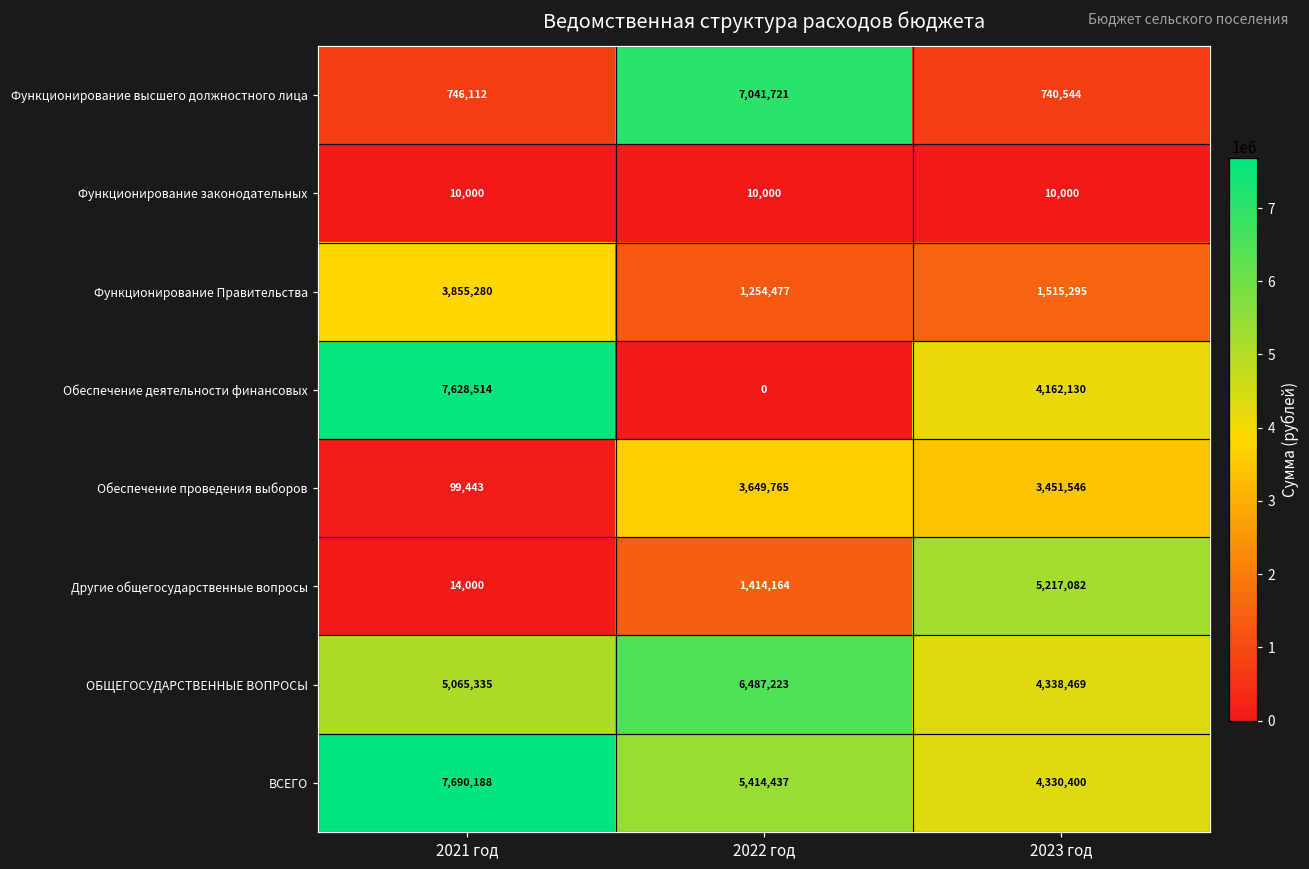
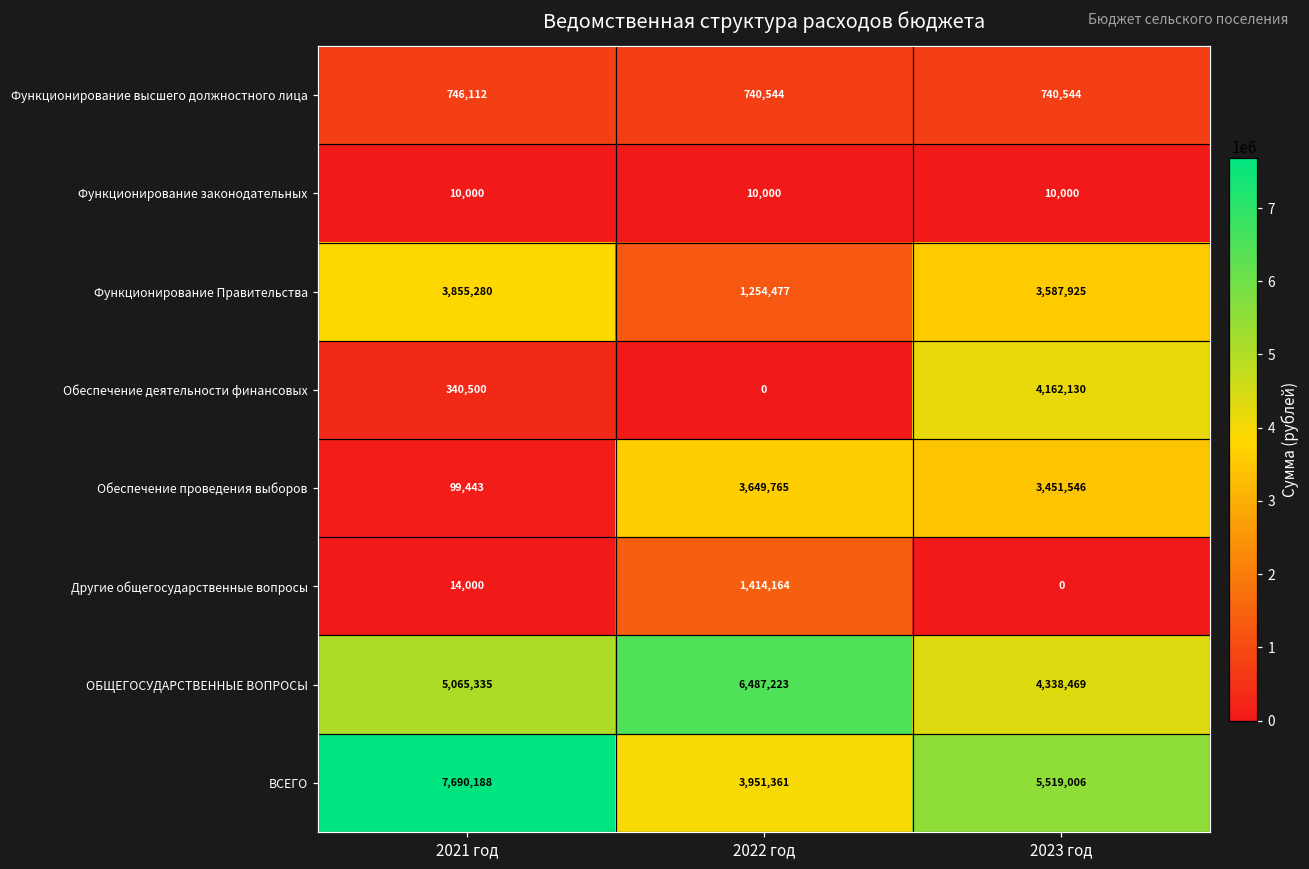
  {
    "Функционирование высшего должностного лица": {
      "2021 год": "746,112",
-     "2022 год": "7,041,721",
+     "2022 год": "740,544",
      "2023 год": "740,544"
    },
    "Функционирование законодательных": {
      "2021 год": "10,000",
      "2022 год": "10,000",
      "2023 год": "10,000"
    },
    "Функционирование Правительства": {
      "2021 год": "3,855,280",
      "2022 год": "1,254,477",
-     "2023 год": "1,515,295"
+     "2023 год": "3,587,925"
    },
    "Обеспечение деятельности финансовых": {
-     "2021 год": "7,628,514",
+     "2021 год": "340,500",
      "2022 год": "0",
      "2023 год": "4,162,130"
    },
    "Обеспечение проведения выборов": {
      "2021 год": "99,443",
      "2022 год": "3,649,765",
      "2023 год": "3,451,546"
    },
    "Другие общегосударственные вопросы": {
      "2021 год": "14,000",
      "2022 год": "1,414,164",
-     "2023 год": "5,217,082"
+     "2023 год": "0"
    },
    "ОБЩЕГОСУДАРСТВЕННЫЕ ВОПРОСЫ": {
      "2021 год": "5,065,335",
      "2022 год": "6,487,223",
      "2023 год": "4,338,469"
    },
    "ВСЕГО": {
      "2021 год": "7,690,188",
-     "2022 год": "5,414,437",
-     "2023 год": "4,330,400"
+     "2022 год": "3,951,361",
+     "2023 год": "5,519,006"
    }
  }
